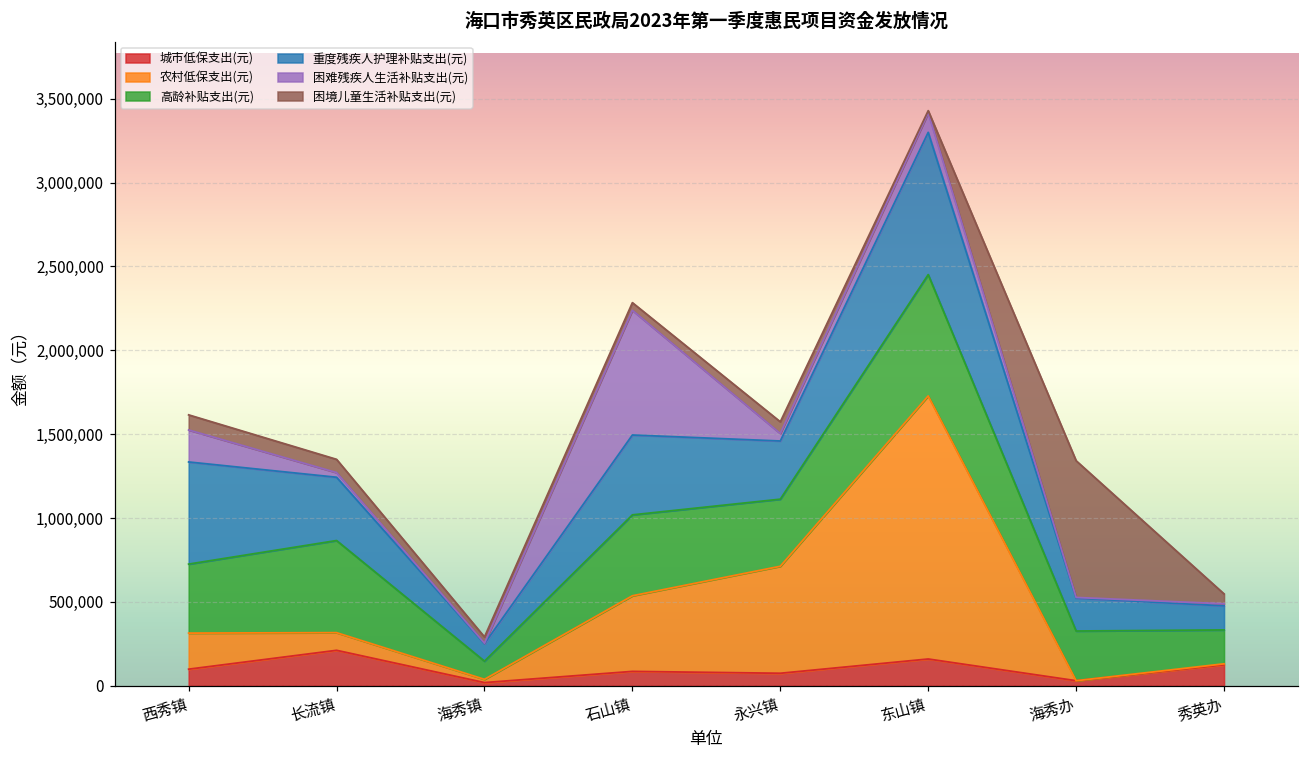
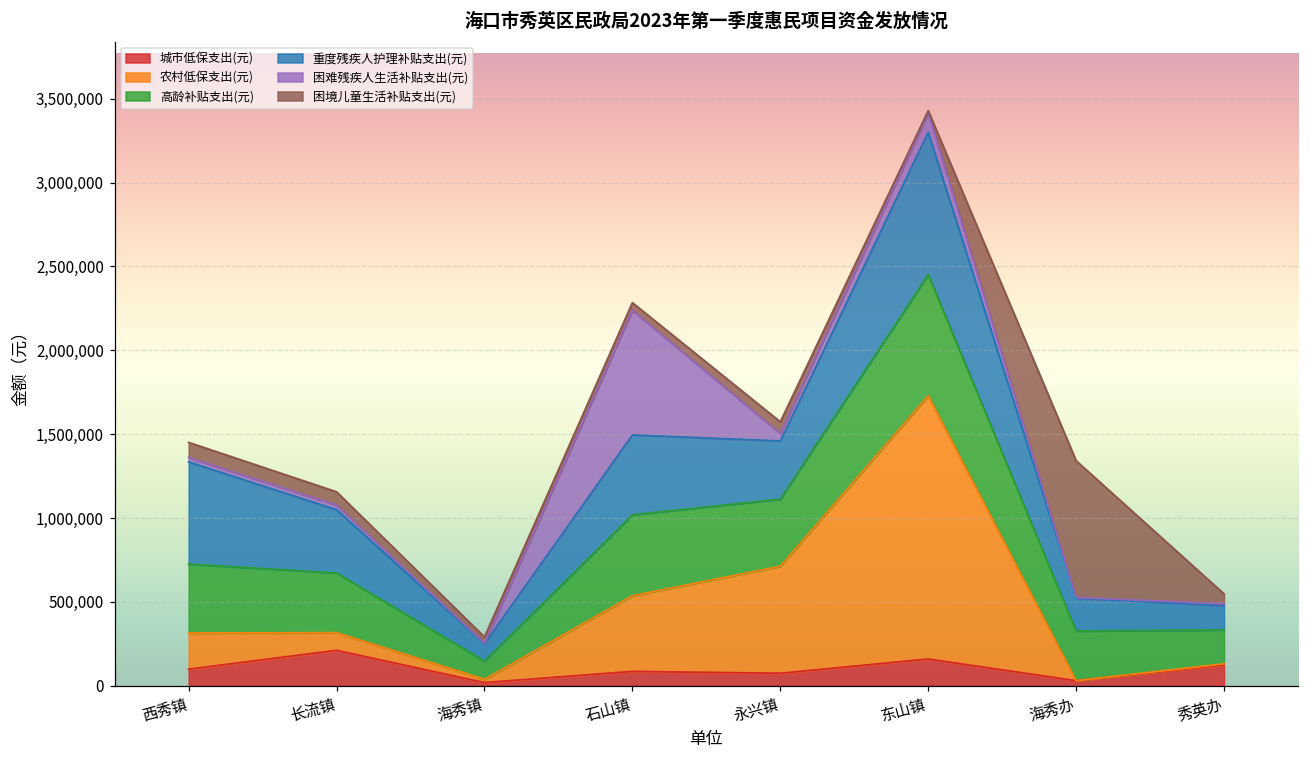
  {
    "城市低保支出(元)": {
      "西秀镇": "100,000",
      "长流镇": "210,000",
      "海秀镇": "20,000",
      "石山镇": "90,000",
      "永兴镇": "70,000",
      "东山镇": "160,000"
    },
    "农村低保支出(元)": {
      "西秀镇": "220,000",
      "长流镇": "110,000",
      "海秀镇": "20,000",
      "石山镇": "450,000",
      "永兴镇": "640,000",
      "东山镇": "1,570,000"
    },
    "高龄补贴支出(元)": {
      "西秀镇": "410,000",
-     "长流镇": "550,000",
+     "长流镇": "360,000",
      "海秀镇": "110,000",
      "石山镇": "480,000",
      "永兴镇": "400,000",
      "东山镇": "720,000",
      "海秀办": "300,000",
      "秀英办": "200,000"
    },
    "重度残疾人护理补贴支出(元)": {
      "西秀镇": "610,000",
      "长流镇": "380,000",
      "石山镇": "480,000",
      "永兴镇": "350,000",
      "东山镇": "850,000"
    },
    "困难残疾人生活补贴支出(元)": {
-     "西秀镇": "190,000",
+     "西秀镇": "30,000",
      "长流镇": "30,000",
      "石山镇": "740,000",
      "永兴镇": "40,000"
    },
    "困境儿童生活补贴支出(元)": {
      "西秀镇": "90,000",
      "长流镇": "80,000",
      "海秀镇": "40,000",
      "石山镇": "50,000",
      "永兴镇": "70,000",
      "海秀办": "820,000",
      "秀英办": "60,000"
    }
  }
